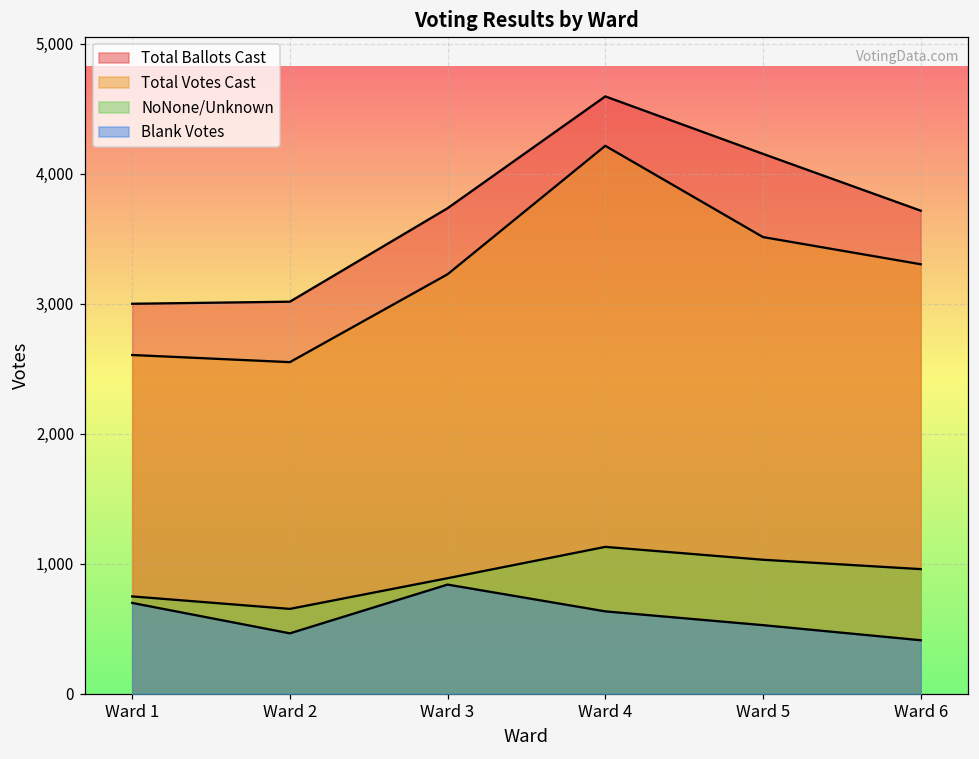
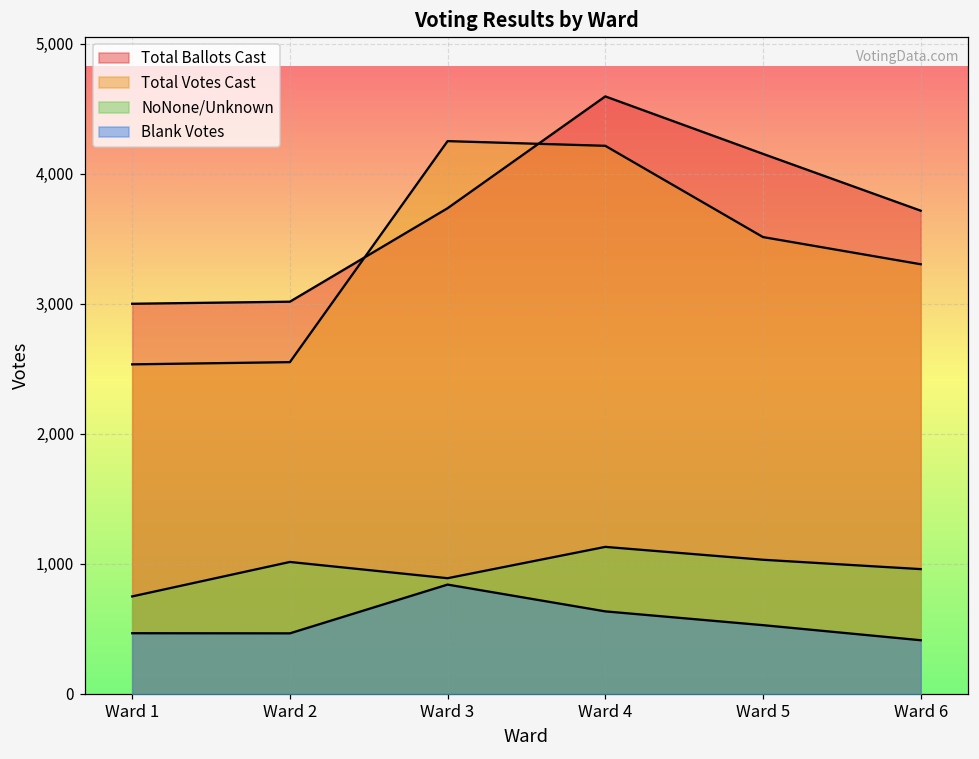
  {
    "Total Ballots Cast": {
      "Ward 1": "3,000",
      "Ward 2": "3,020",
      "Ward 3": "3,740",
      "Ward 4": "4,600",
      "Ward 5": "4,150",
      "Ward 6": "3,720"
    },
    "Total Votes Cast": {
-     "Ward 1": "2,610",
+     "Ward 1": "2,530",
      "Ward 2": "2,550",
-     "Ward 3": "3,230",
+     "Ward 3": "4,250",
      "Ward 4": "4,220",
      "Ward 5": "3,510",
      "Ward 6": "3,300"
    },
    "NoNone/Unknown": {
      "Ward 1": "750",
-     "Ward 2": "650",
+     "Ward 2": "1,010",
      "Ward 3": "890",
      "Ward 4": "1,130",
      "Ward 5": "1,030",
      "Ward 6": "960"
    },
    "Blank Votes": {
-     "Ward 1": "700",
+     "Ward 1": "470",
      "Ward 2": "470",
      "Ward 3": "840",
      "Ward 4": "630",
      "Ward 5": "530",
      "Ward 6": "410"
    }
  }
